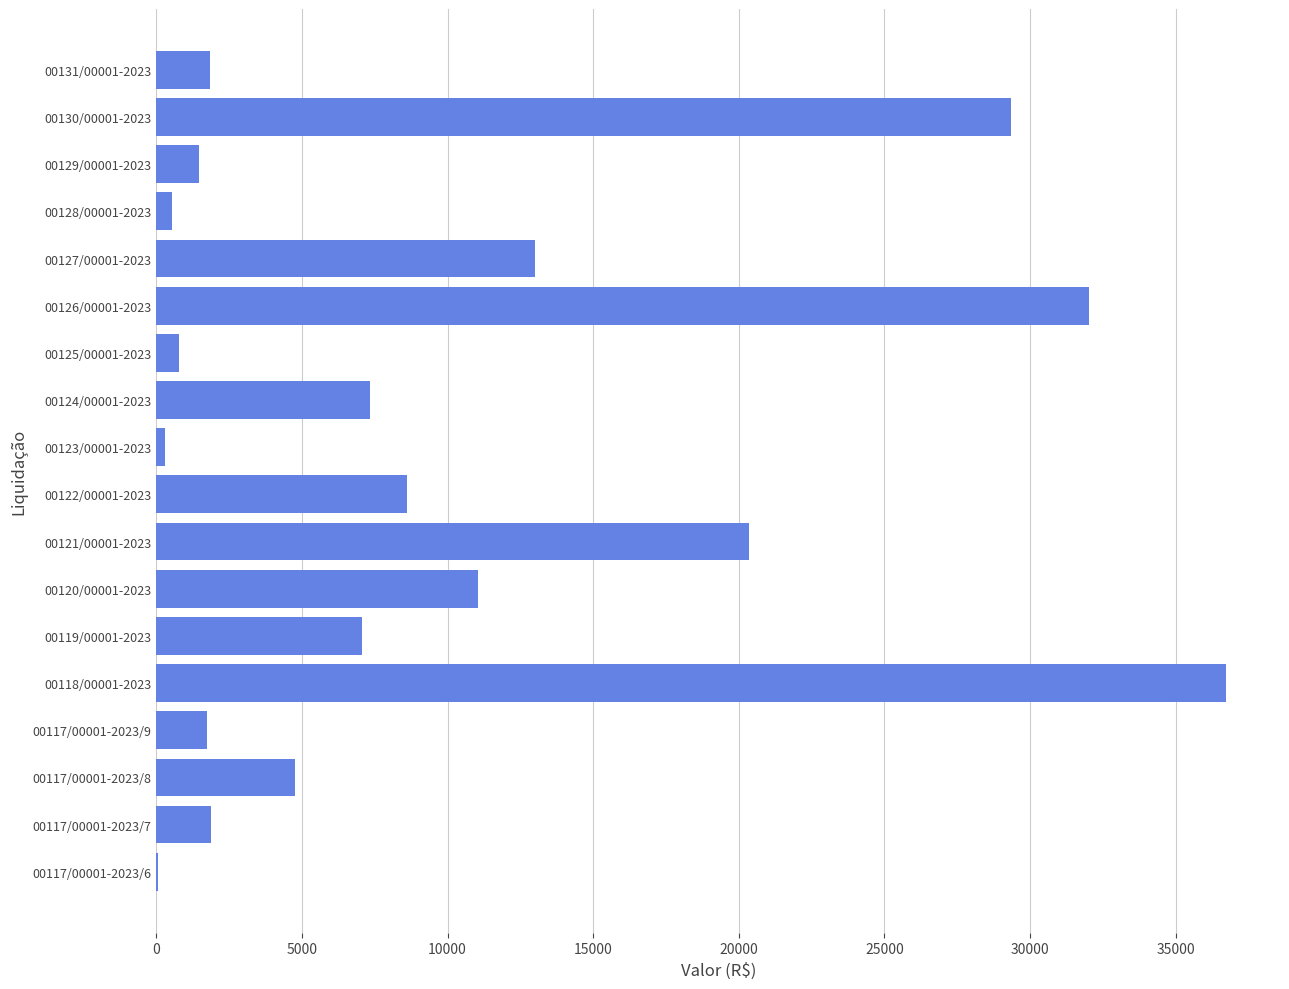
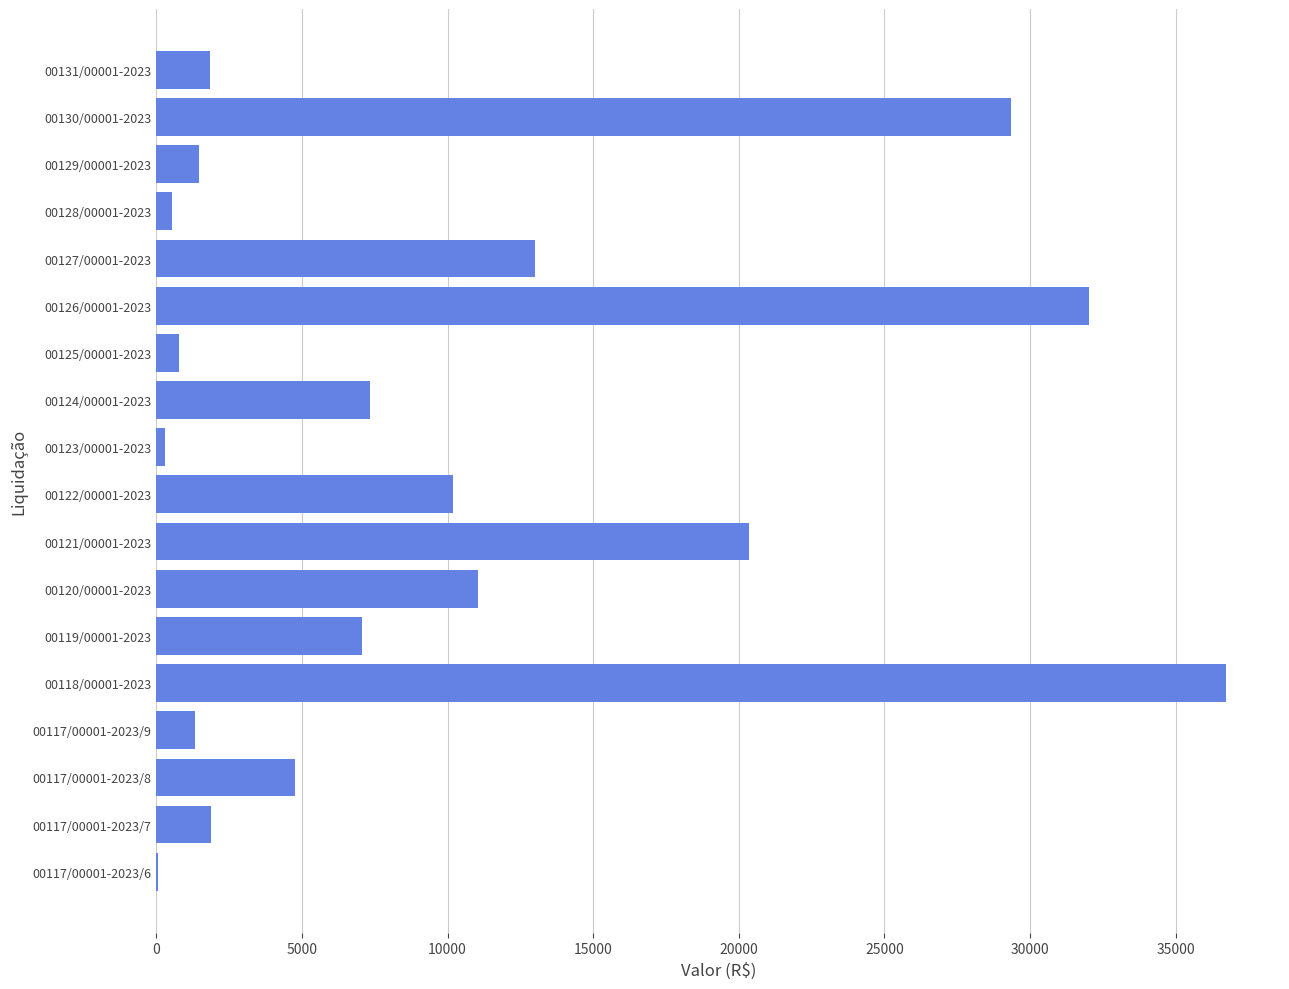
  {
    "00131/00001-2023": 1800,
    "00130/00001-2023": 29300,
    "00129/00001-2023": 1400,
    "00128/00001-2023": 500,
    "00127/00001-2023": 13000,
    "00126/00001-2023": 32000,
    "00125/00001-2023": 800,
    "00124/00001-2023": 7300,
    "00123/00001-2023": 300,
-   "00122/00001-2023": 8600,
+   "00122/00001-2023": 10200,
    "00121/00001-2023": 20400,
    "00120/00001-2023": 11000,
    "00119/00001-2023": 7100,
    "00118/00001-2023": 36700,
-   "00117/00001-2023/9": 1800,
+   "00117/00001-2023/9": 1300,
    "00117/00001-2023/8": 4700,
    "00117/00001-2023/7": 1900
  }
